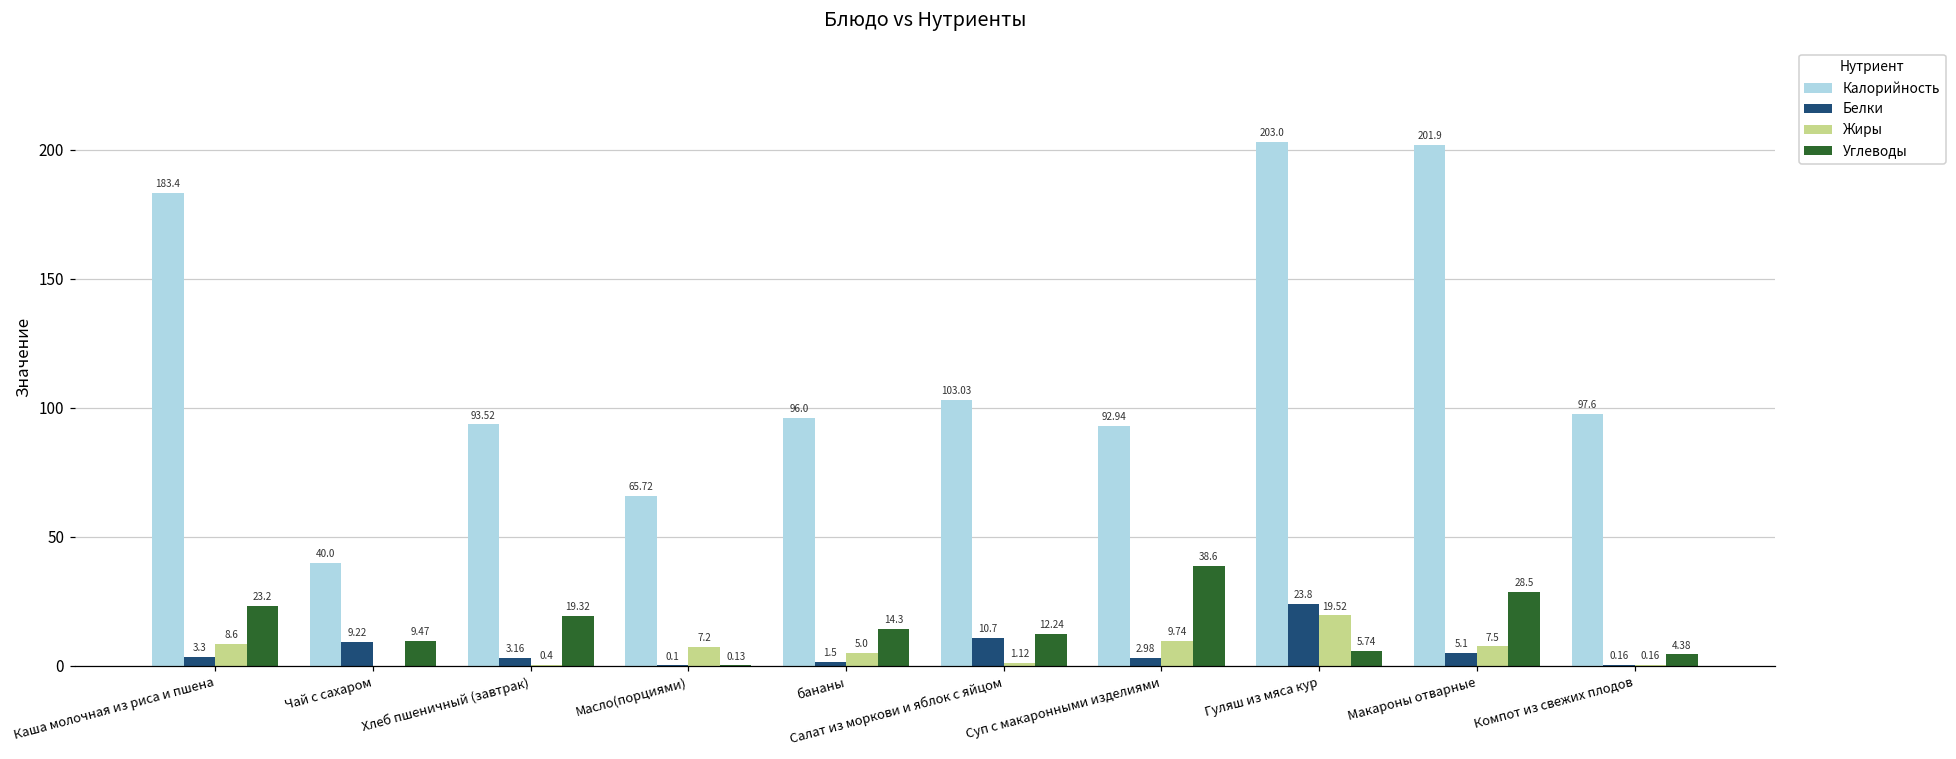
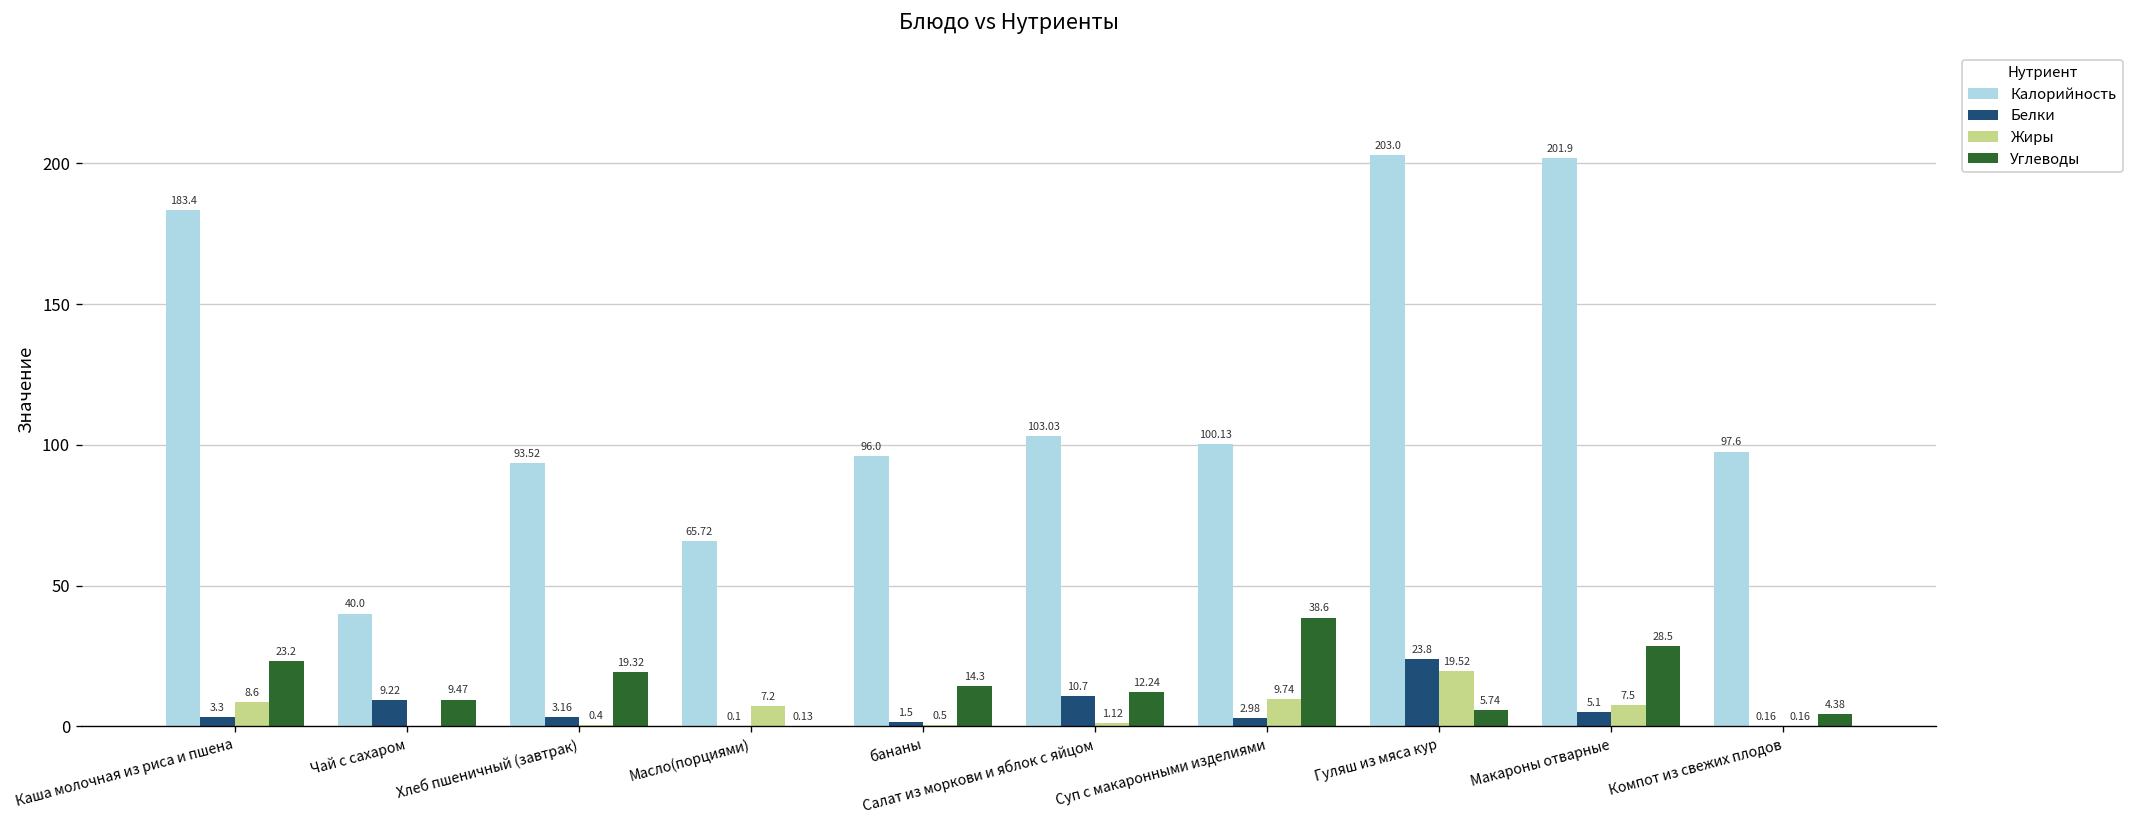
  {
    "Калорийность": {
      "Каша молочная из риса и пшена": 183.4,
      "Чай с сахаром": 40.0,
      "Хлеб пшеничный (завтрак)": 93.52,
      "Масло(порциями)": 65.72,
      "бананы": 96.0,
      "Салат из моркови и яблок с яйцом": 103.03,
-     "Суп с макаронными изделиями": 92.94,
+     "Суп с макаронными изделиями": 100.13,
      "Гуляш из мяса кур": 203.0,
      "Макароны отварные": 201.9,
      "Компот из свежих плодов": 97.6
    },
    "Белки": {
      "Каша молочная из риса и пшена": 3.3,
      "Чай с сахаром": 9.22,
      "Хлеб пшеничный (завтрак)": 3.16,
      "Масло(порциями)": 0.1,
      "бананы": 1.5,
      "Салат из моркови и яблок с яйцом": 10.7,
      "Суп с макаронными изделиями": 2.98,
      "Гуляш из мяса кур": 23.8,
      "Макароны отварные": 5.1,
      "Компот из свежих плодов": 0.16
    },
    "Жиры": {
      "Каша молочная из риса и пшена": 8.6,
      "Хлеб пшеничный (завтрак)": 0.4,
      "Масло(порциями)": 7.2,
-     "бананы": 5.0,
+     "бананы": 0.5,
      "Салат из моркови и яблок с яйцом": 1.12,
      "Суп с макаронными изделиями": 9.74,
      "Гуляш из мяса кур": 19.52,
      "Макароны отварные": 7.5,
      "Компот из свежих плодов": 0.16
    },
    "Углеводы": {
      "Каша молочная из риса и пшена": 23.2,
      "Чай с сахаром": 9.47,
      "Хлеб пшеничный (завтрак)": 19.32,
      "Масло(порциями)": 0.13,
      "бананы": 14.3,
      "Салат из моркови и яблок с яйцом": 12.24,
      "Суп с макаронными изделиями": 38.6,
      "Гуляш из мяса кур": 5.74,
      "Макароны отварные": 28.5,
      "Компот из свежих плодов": 4.38
    }
  }
